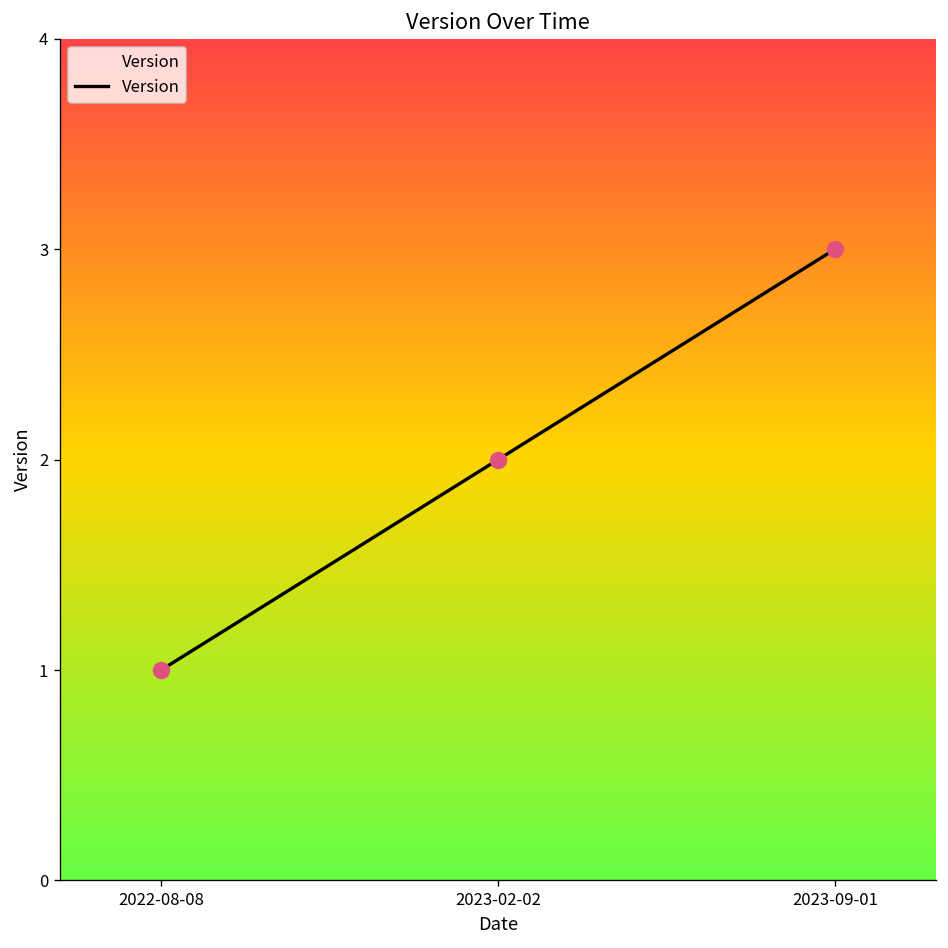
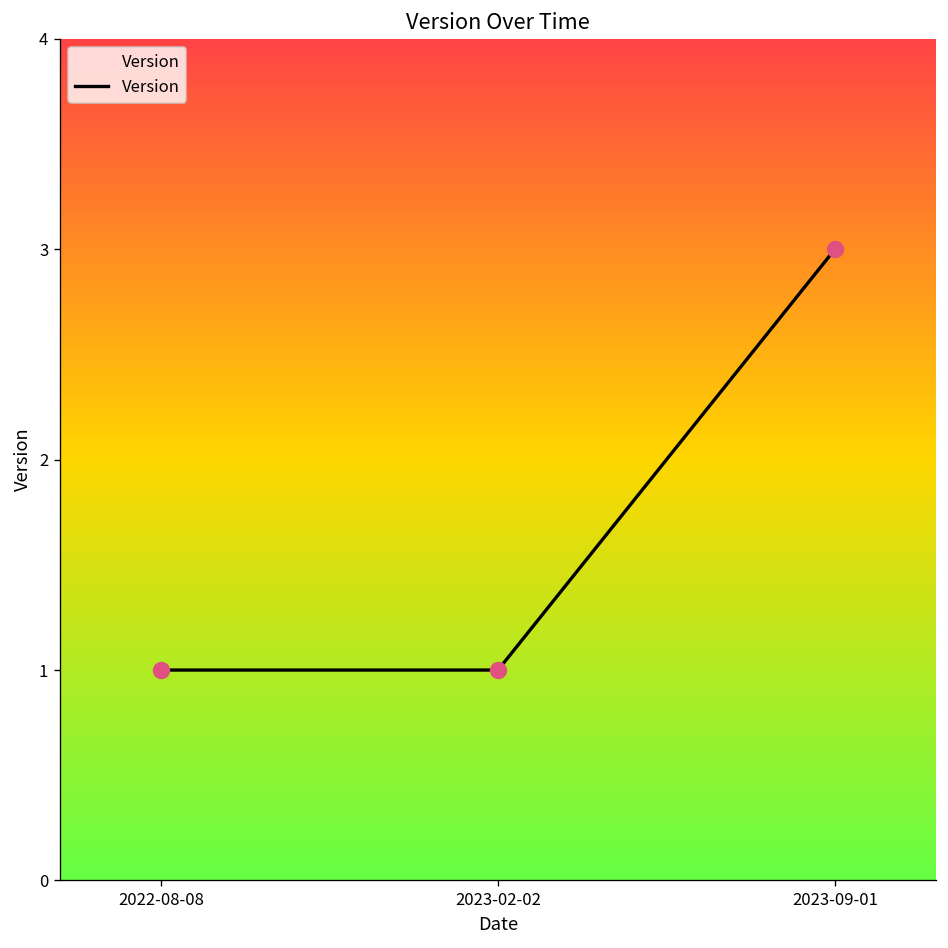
  {
    "2022-08-08": 1,
-   "2023-02-02": 2,
+   "2023-02-02": 1,
    "2023-09-01": 3
  }
